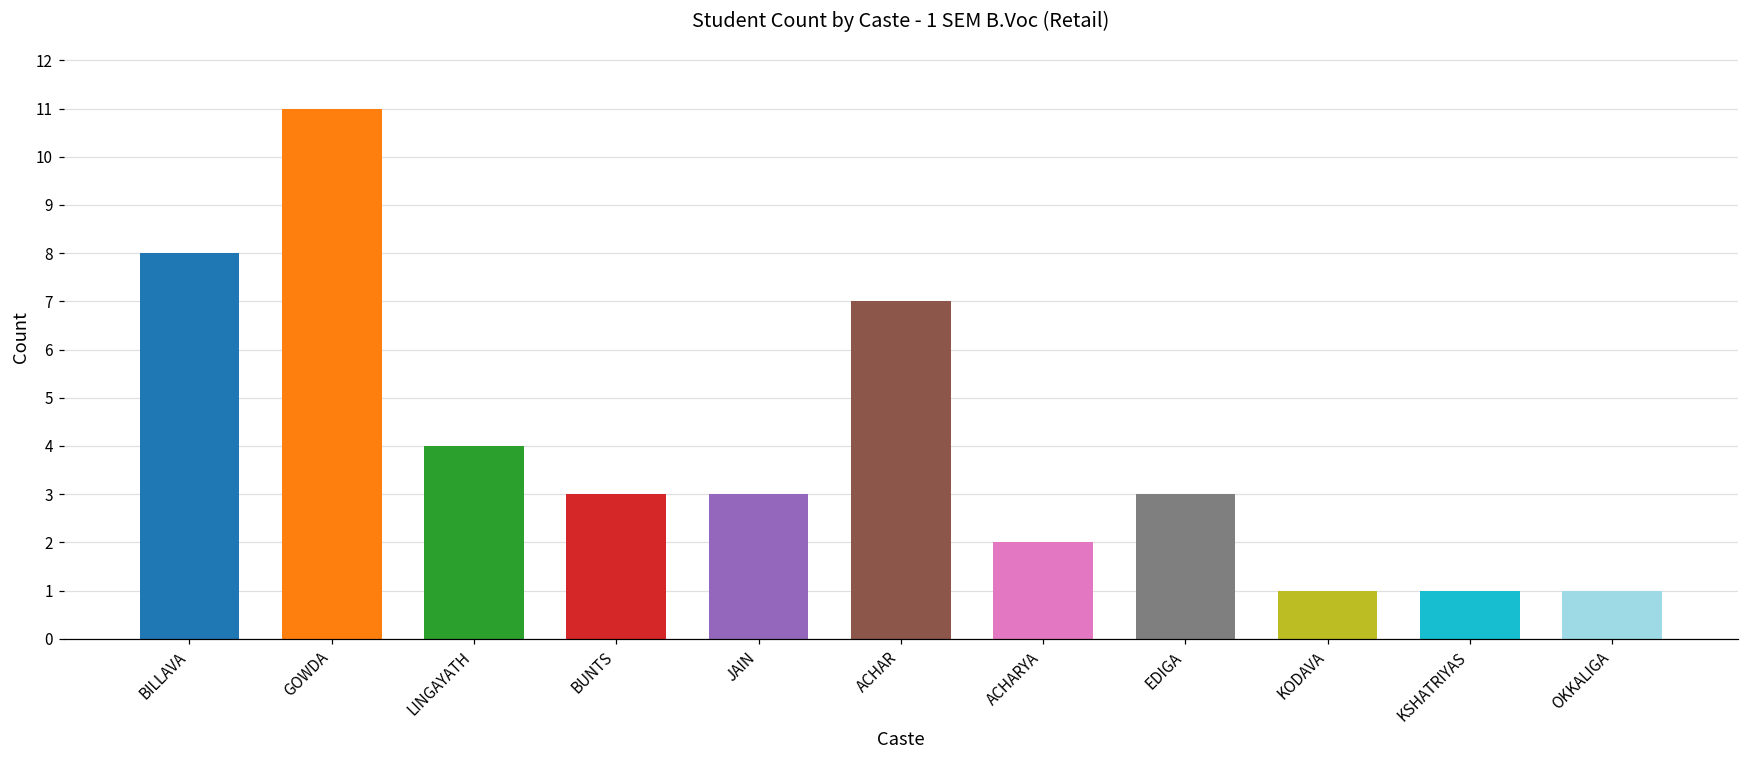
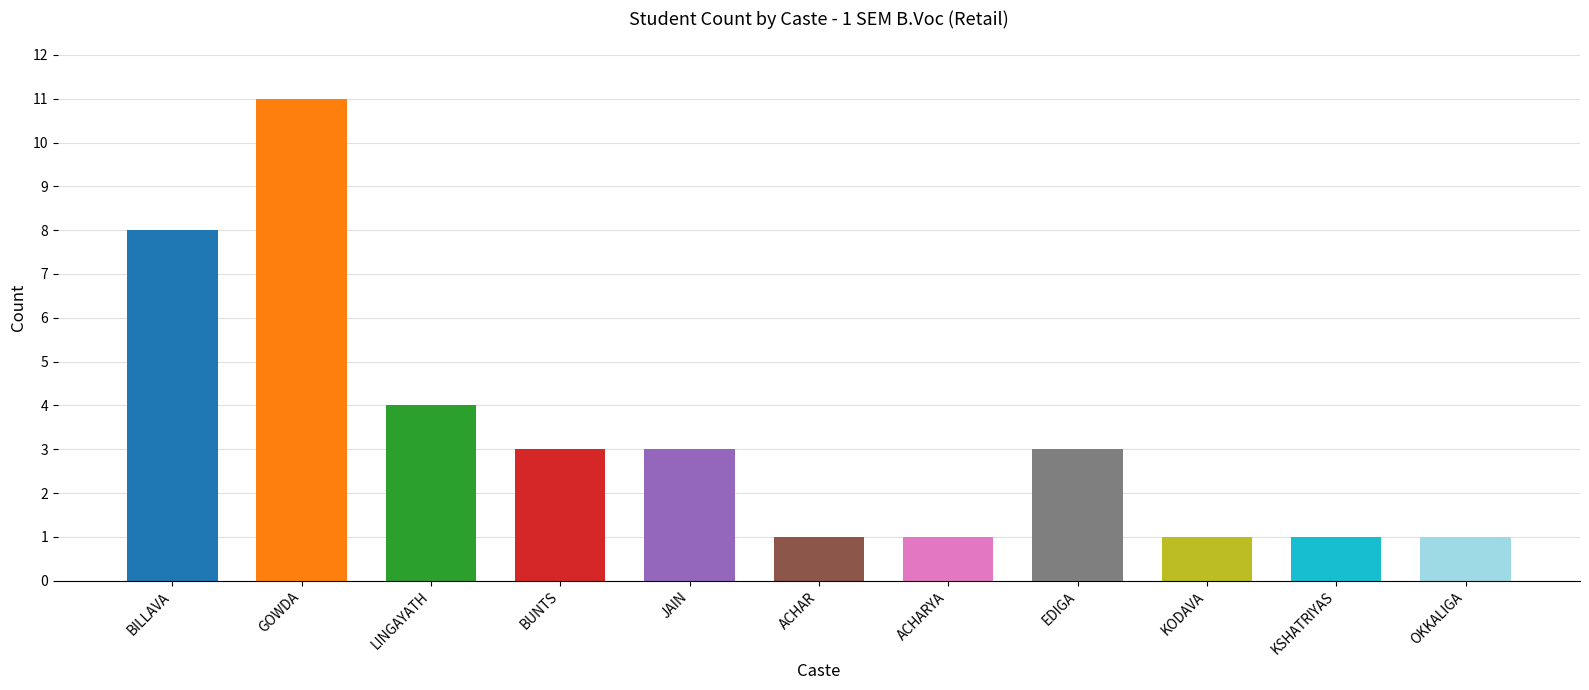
  {
    "BILLAVA": 8,
    "GOWDA": 11,
    "LINGAYATH": 4,
    "BUNTS": 3,
    "JAIN": 3,
-   "ACHAR": 7,
-   "ACHARYA": 2,
+   "ACHAR": 1,
+   "ACHARYA": 1,
    "EDIGA": 3,
    "KODAVA": 1,
    "KSHATRIYAS": 1,
    "OKKALIGA": 1
  }
